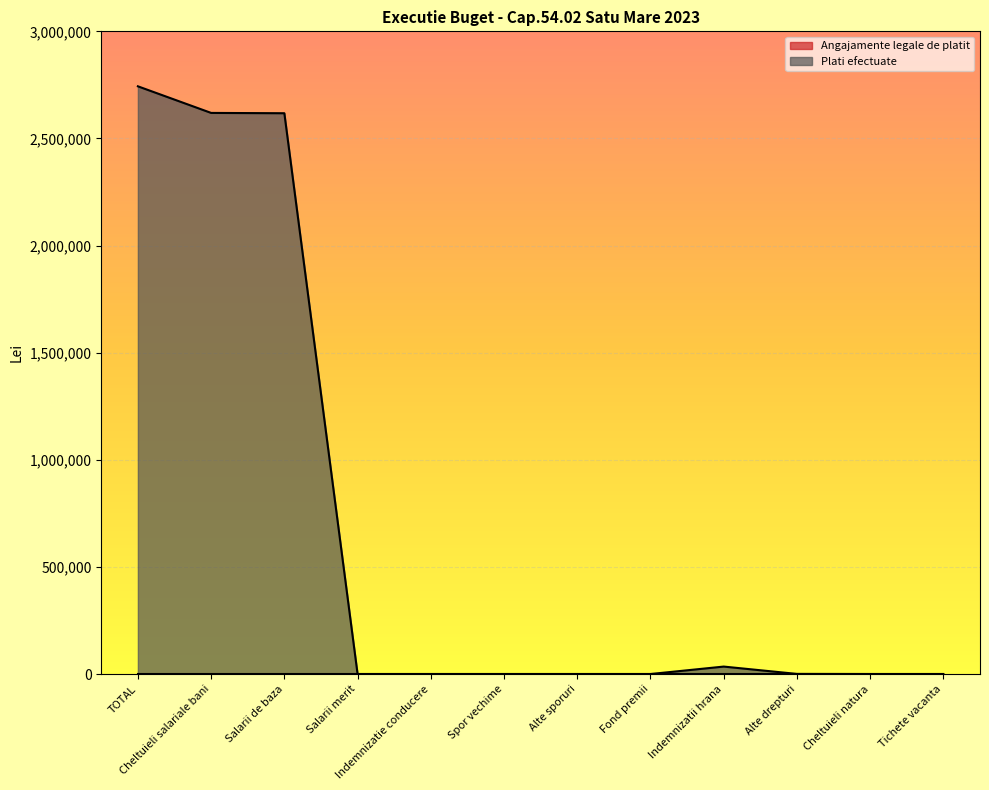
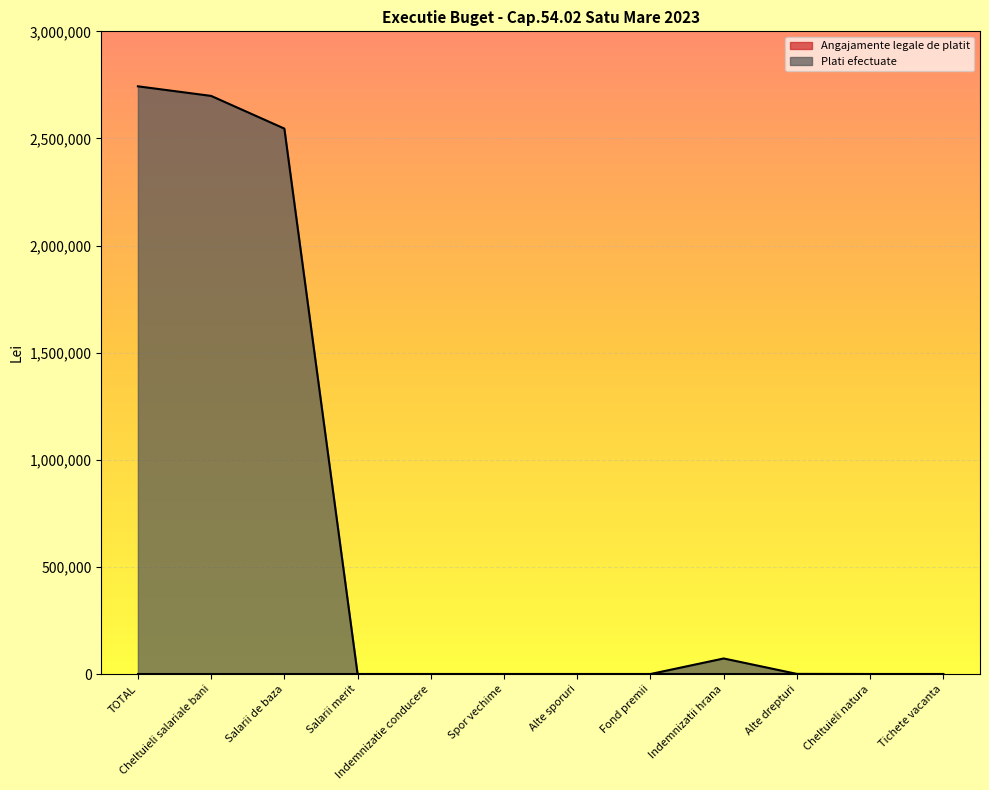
  {
    "Angajamente legale de platit": {
      "TOTAL": "0",
      "Cheltuieli salariale bani": "0",
      "Salarii de baza": "0",
      "Indemnizatii hrana": "0"
    },
    "Plati efectuate": {
      "TOTAL": "2,740,000",
-     "Cheltuieli salariale bani": "2,620,000",
-     "Salarii de baza": "2,620,000",
-     "Indemnizatii hrana": "30,000"
+     "Cheltuieli salariale bani": "2,700,000",
+     "Salarii de baza": "2,550,000",
+     "Indemnizatii hrana": "70,000"
    }
  }
